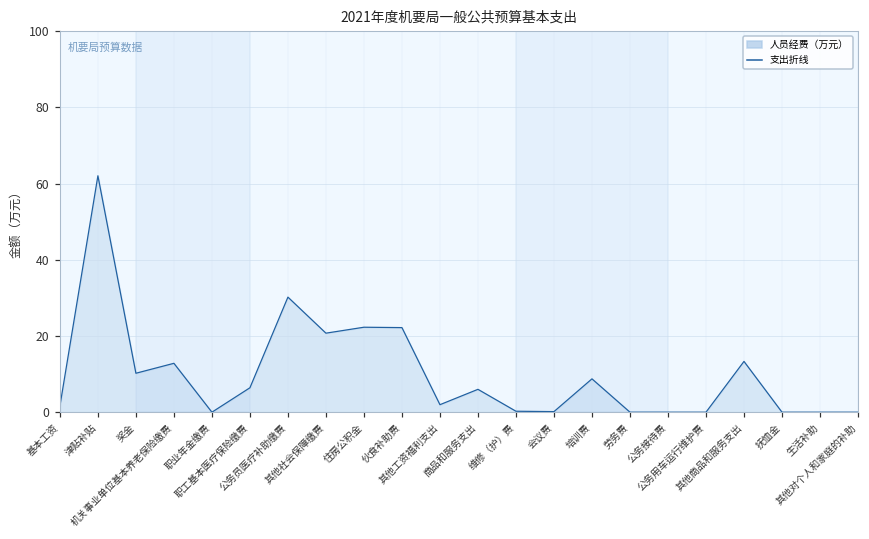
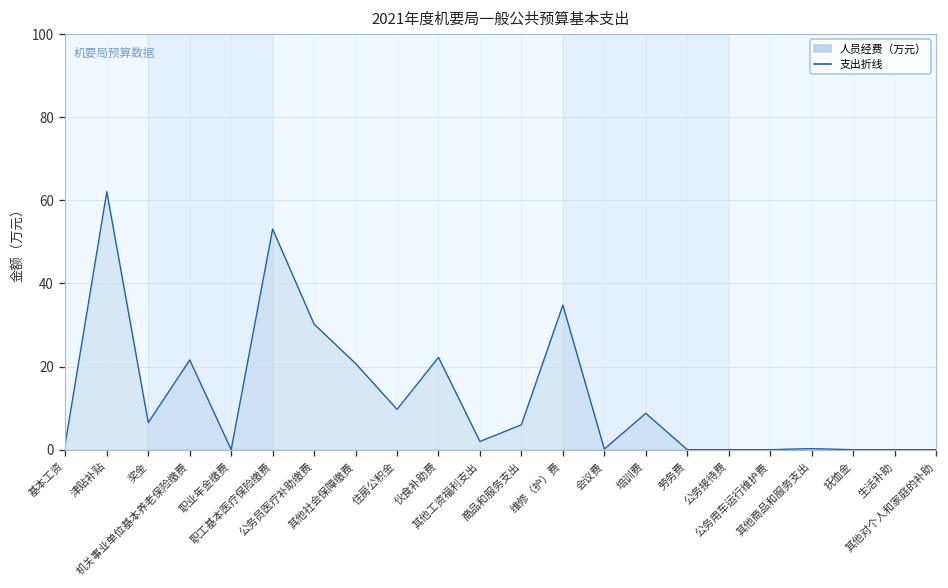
  {
    "基本工资": 2,
    "津贴补贴": 62,
-   "奖金": 10,
-   "机关事业单位基本养老保险缴费": 13,
+   "奖金": 7,
+   "机关事业单位基本养老保险缴费": 22,
    "职业年金缴费": 0,
-   "职工基本医疗保险缴费": 6,
+   "职工基本医疗保险缴费": 53,
    "公务员医疗补助缴费": 30,
    "其他社会保障缴费": 21,
-   "住房公积金": 22,
+   "住房公积金": 10,
    "伙食补助费": 22,
    "其他工资福利支出": 2,
    "商品和服务支出": 6,
-   "维修（护）费": 0,
+   "维修（护）费": 35,
    "会议费": 0,
    "培训费": 9,
    "劳务费": 0,
    "公务接待费": 0,
    "公务用车运行维护费": 0,
-   "其他商品和服务支出": 13,
+   "其他商品和服务支出": 0,
    "抚恤金": 0,
    "生活补助": 0,
    "其他对个人和家庭的补助": 0
  }
